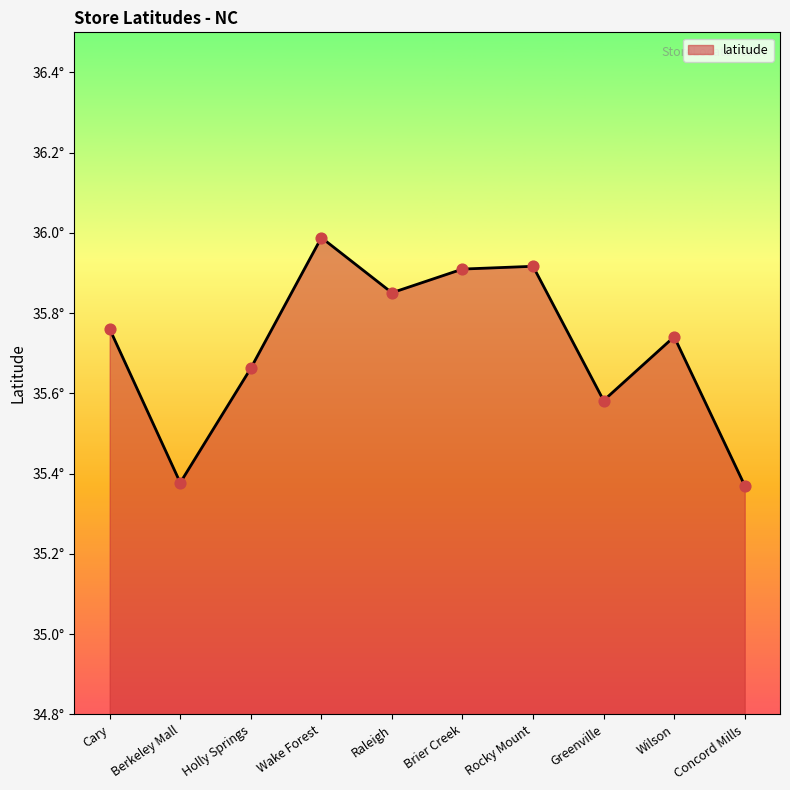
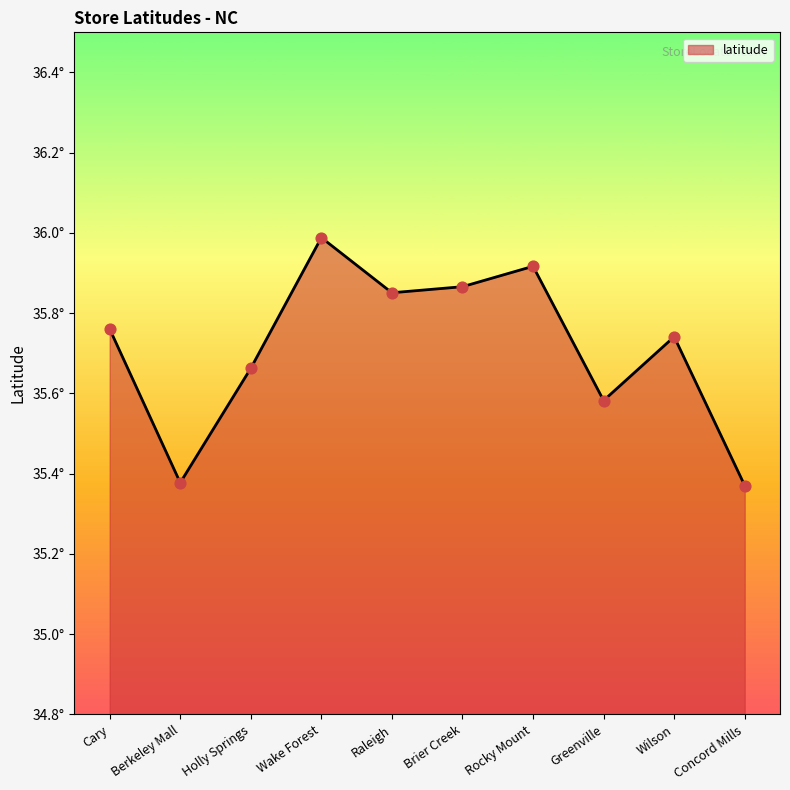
  {
    "Cary": "35.76°",
    "Berkeley Mall": "35.38°",
    "Holly Springs": "35.66°",
    "Wake Forest": "35.99°",
    "Raleigh": "35.85°",
-   "Brier Creek": "35.91°",
+   "Brier Creek": "35.87°",
    "Rocky Mount": "35.92°",
    "Greenville": "35.58°",
    "Wilson": "35.74°",
    "Concord Mills": "35.37°"
  }
